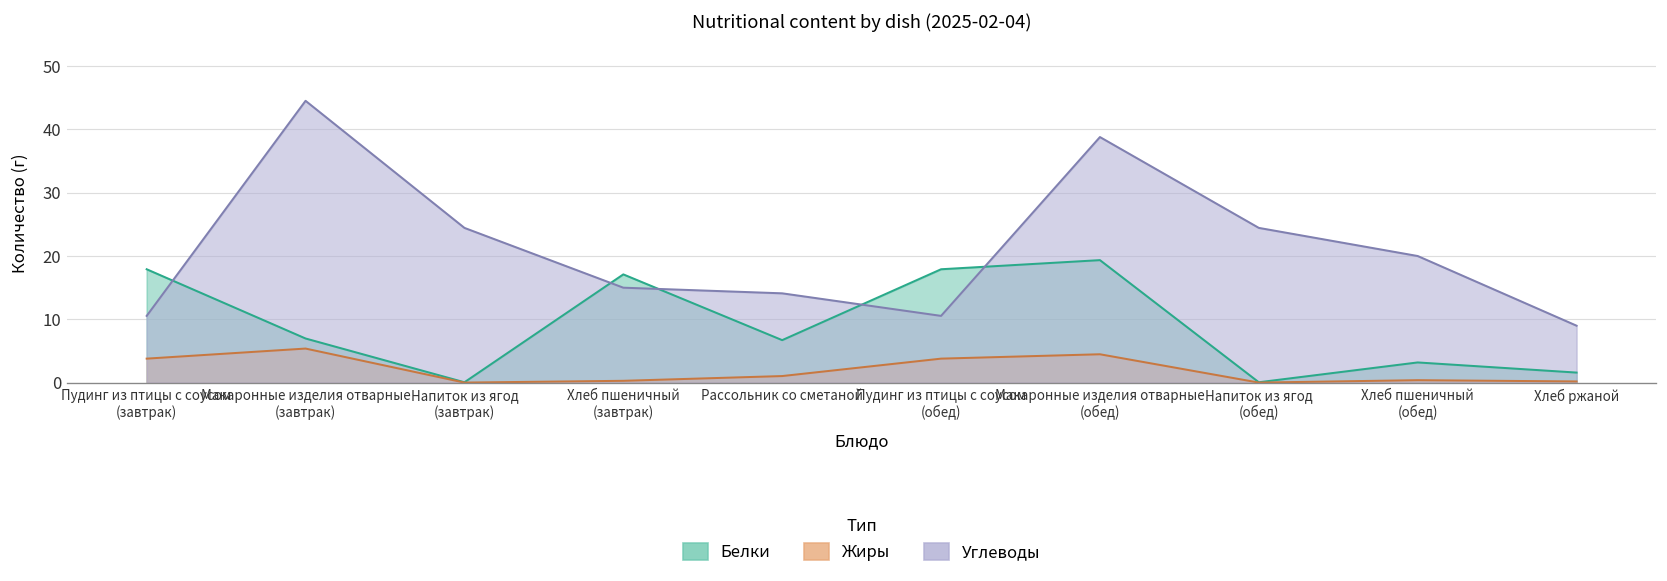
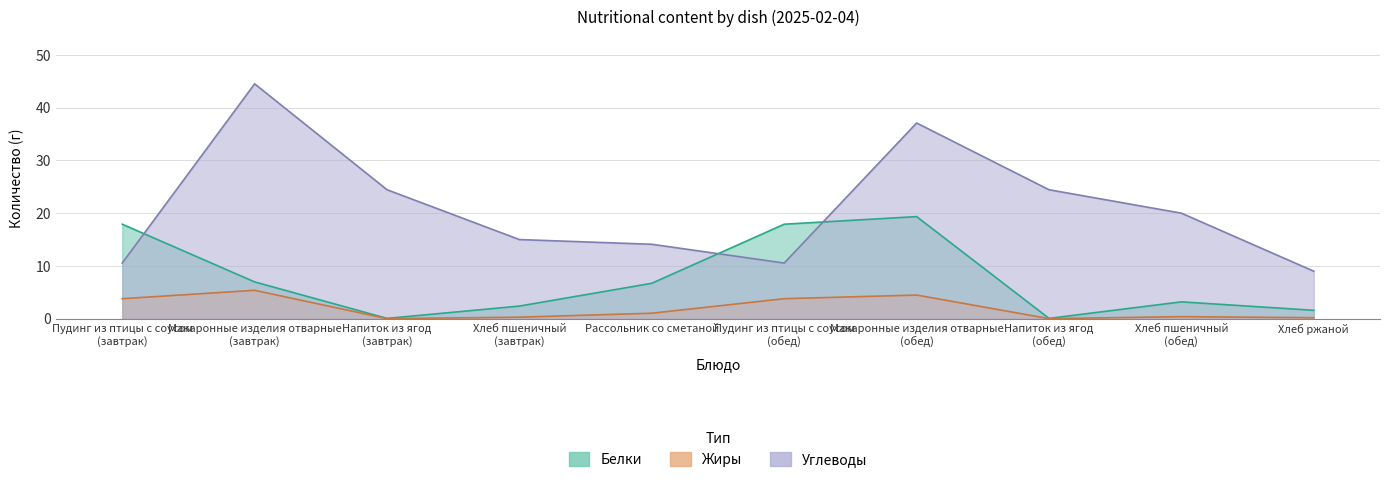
  {
    "Белки": {
      "Макаронные изделия отварные (завтрак)": 7,
-     "Хлеб пшеничный (завтрак)": 17,
+     "Хлеб пшеничный (завтрак)": 2,
      "Рассольник со сметаной": 7,
      "Макаронные изделия отварные (обед)": 19,
      "Хлеб пшеничный (обед)": 3,
      "Хлеб ржаной": 2
    },
    "Жиры": {
      "Макаронные изделия отварные (завтрак)": 5,
      "Хлеб пшеничный (завтрак)": 0,
      "Рассольник со сметаной": 1,
      "Макаронные изделия отварные (обед)": 4,
      "Хлеб пшеничный (обед)": 0,
      "Хлеб ржаной": 0
    },
    "Углеводы": {
      "Макаронные изделия отварные (завтрак)": 45,
      "Напиток из ягод (завтрак)": 24,
      "Хлеб пшеничный (завтрак)": 15,
      "Рассольник со сметаной": 14,
-     "Макаронные изделия отварные (обед)": 39,
+     "Макаронные изделия отварные (обед)": 37,
      "Напиток из ягод (обед)": 24,
      "Хлеб пшеничный (обед)": 20,
      "Хлеб ржаной": 9
    }
  }
